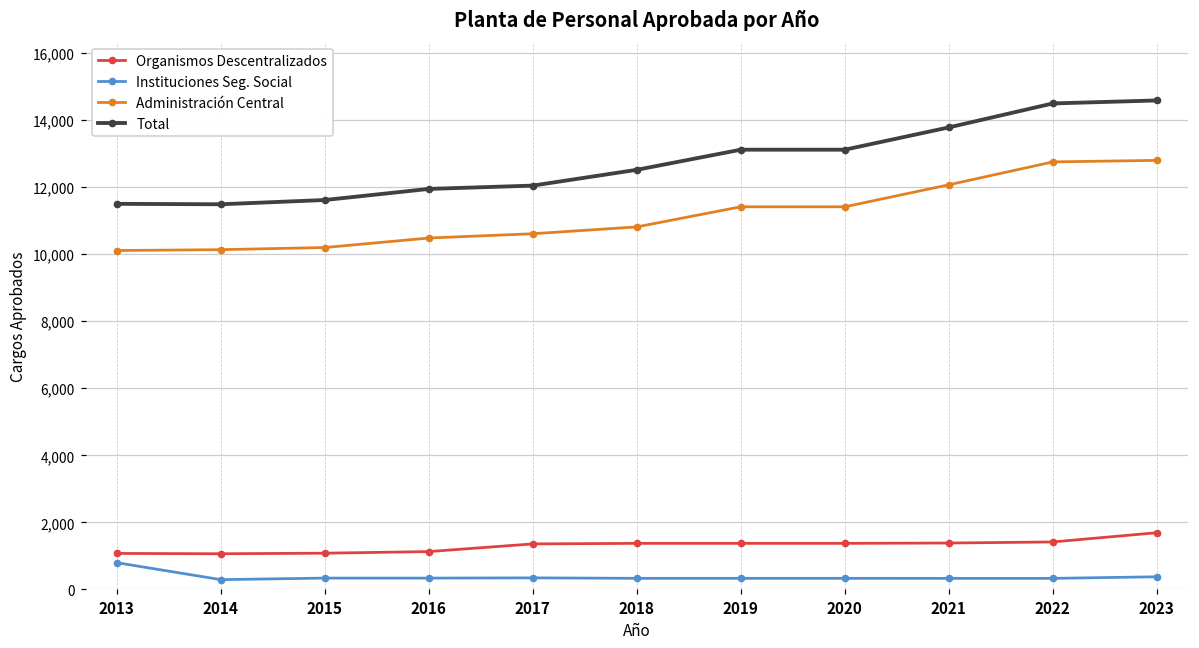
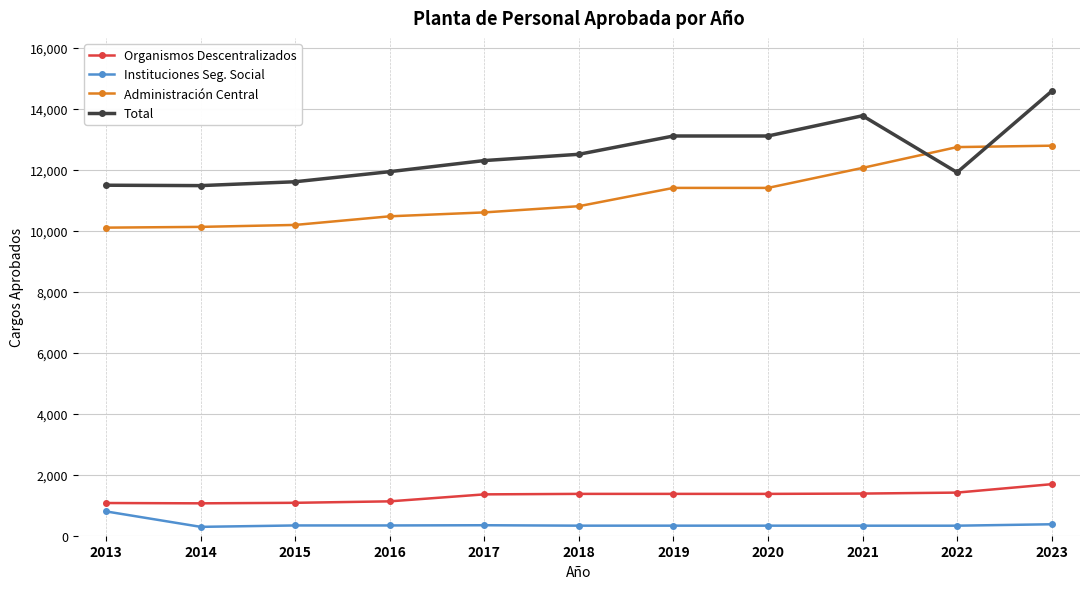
  {
    "Organismos Descentralizados": {
      "2013": "1,100",
      "2014": "1,100",
      "2015": "1,100",
      "2016": "1,100",
      "2017": "1,400",
      "2018": "1,400",
      "2019": "1,400",
      "2020": "1,400",
      "2021": "1,400",
      "2022": "1,400",
      "2023": "1,700"
    },
    "Instituciones Seg. Social": {
      "2013": "800",
      "2014": "300",
      "2015": "300",
      "2016": "300",
      "2017": "300",
      "2018": "300",
      "2019": "300",
      "2020": "300",
      "2021": "300",
      "2022": "300",
      "2023": "400"
    },
    "Administración Central": {
      "2013": "10,100",
      "2014": "10,100",
      "2015": "10,200",
      "2016": "10,500",
      "2017": "10,600",
      "2018": "10,800",
      "2019": "11,400",
      "2020": "11,400",
      "2021": "12,100",
      "2022": "12,800",
      "2023": "12,800"
    },
    "Total": {
      "2013": "11,500",
      "2014": "11,500",
      "2015": "11,600",
      "2016": "11,900",
-     "2017": "12,000",
+     "2017": "12,300",
      "2018": "12,500",
      "2019": "13,100",
      "2020": "13,100",
      "2021": "13,800",
-     "2022": "14,500",
+     "2022": "11,900",
      "2023": "14,600"
    }
  }
